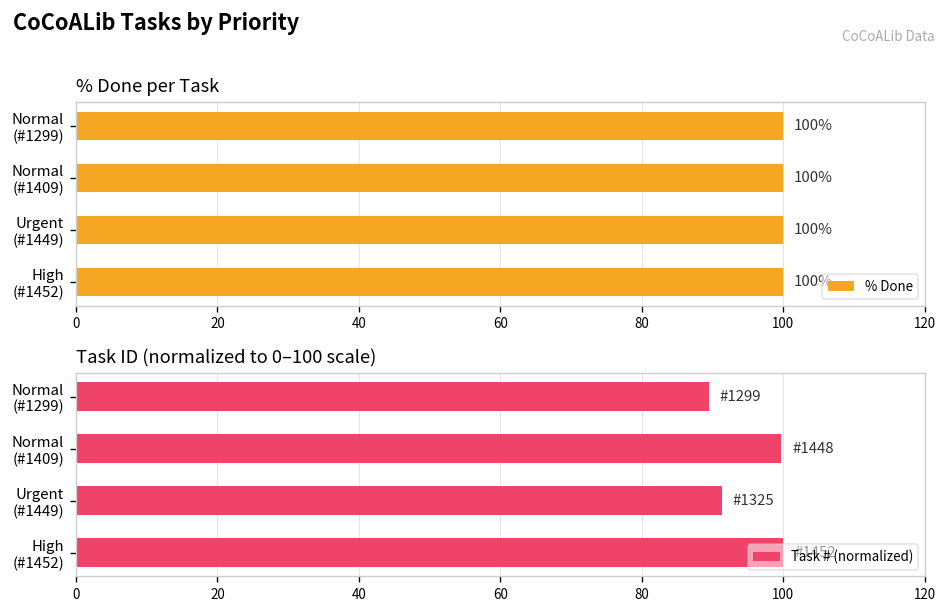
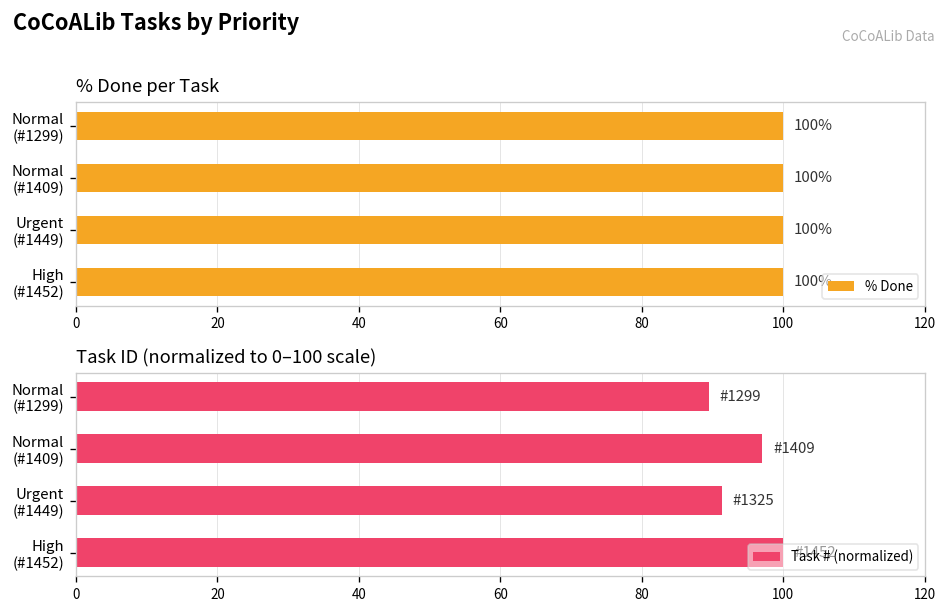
  {
    "% Done per Task": {
      "Normal (#1299)": "100%",
      "Normal (#1409)": "100%",
      "Urgent (#1449)": "100%"
    },
    "Task ID (normalized to 0–100 scale)": {
-     "Normal (#1409)": "1448"
+     "Normal (#1409)": "1409"
    }
  }
